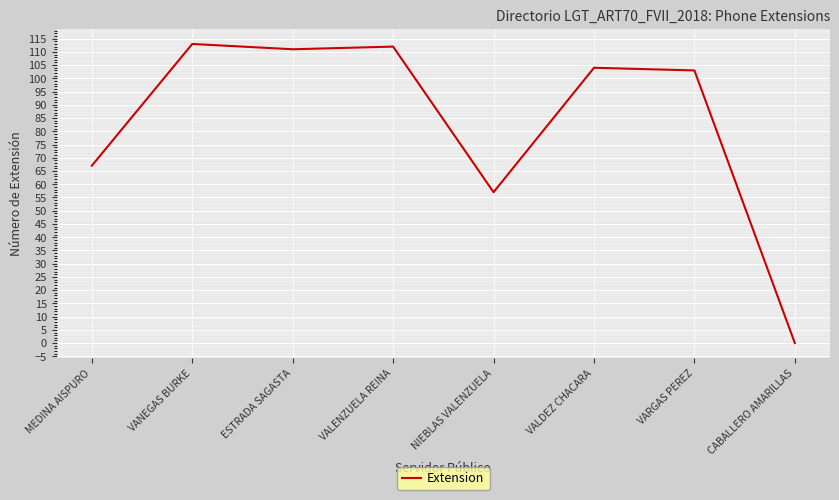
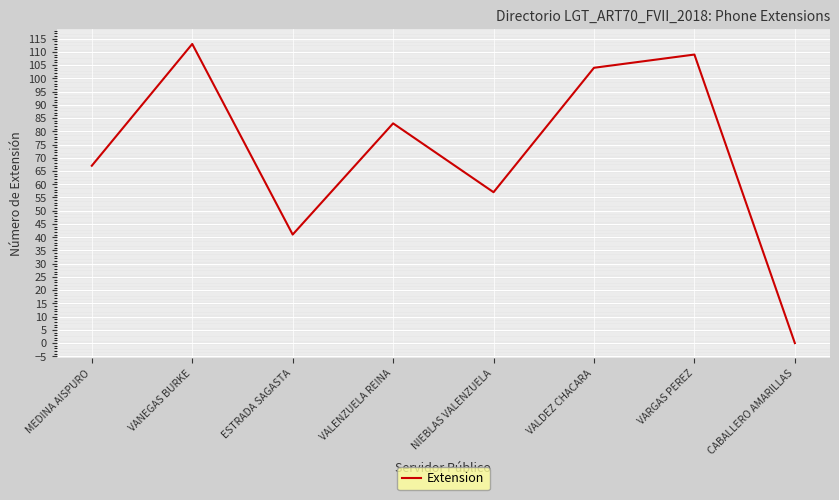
  {
    "MEDINA AISPURO": 67,
    "VANEGAS BURKE": 113,
-   "ESTRADA SAGASTA": 111,
-   "VALENZUELA REINA": 112,
+   "ESTRADA SAGASTA": 41,
+   "VALENZUELA REINA": 83,
    "NIEBLAS VALENZUELA": 57,
    "VALDEZ CHACARA": 104,
-   "VARGAS PEREZ": 103,
+   "VARGAS PEREZ": 109,
    "CABALLERO AMARILLAS": 0
  }
